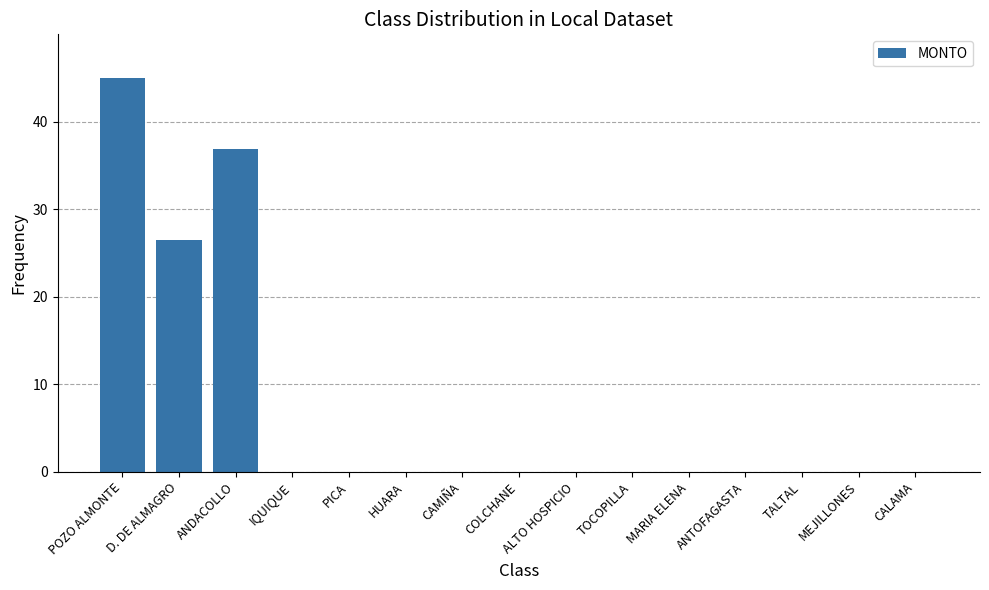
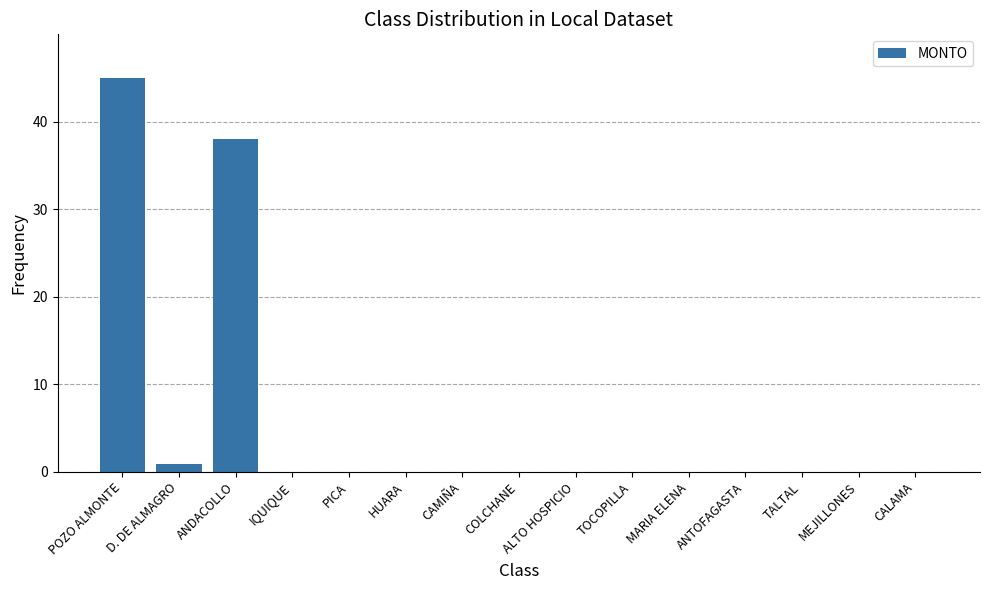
  {
    "POZO ALMONTE": 45,
-   "D. DE ALMAGRO": 26,
-   "ANDACOLLO": 37,
+   "D. DE ALMAGRO": 1,
+   "ANDACOLLO": 38,
    "IQUIQUE": 0,
    "PICA": 0,
    "HUARA": 0,
    "CAMIÑA": 0,
    "COLCHANE": 0,
    "ALTO HOSPICIO": 0,
    "TOCOPILLA": 0,
    "MARIA ELENA": 0,
    "ANTOFAGASTA": 0,
    "TALTAL": 0,
    "MEJILLONES": 0,
    "CALAMA": 0
  }
